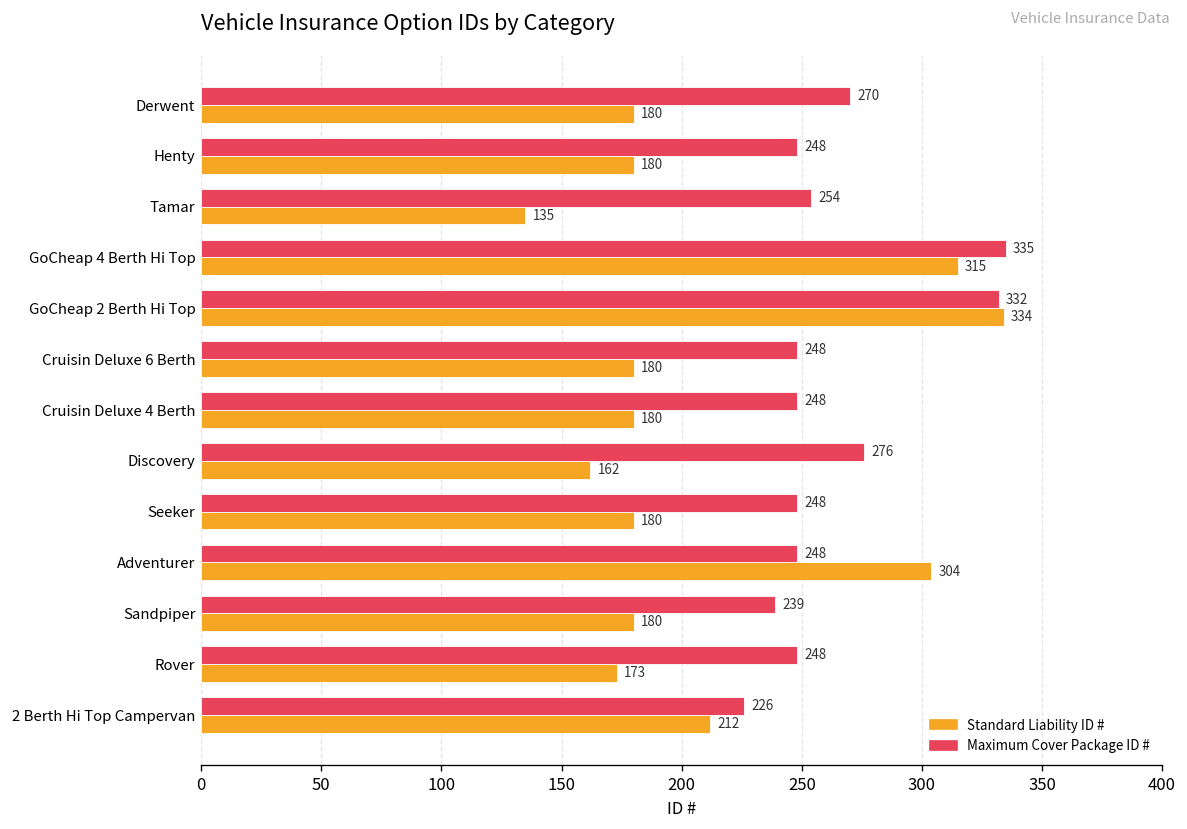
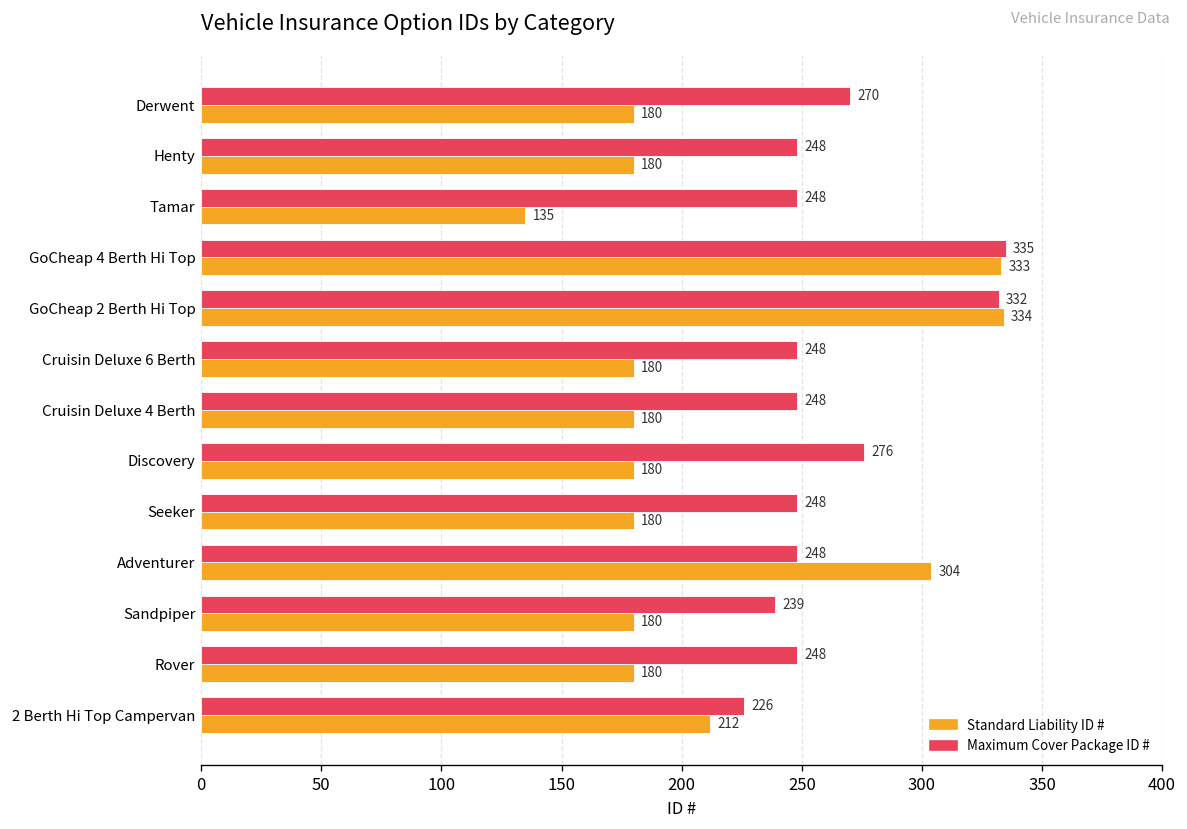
  {
    "Standard Liability ID #": {
      "Derwent": 180,
      "Henty": 180,
      "Tamar": 135,
-     "GoCheap 4 Berth Hi Top": 315,
+     "GoCheap 4 Berth Hi Top": 333,
      "GoCheap 2 Berth Hi Top": 334,
      "Cruisin Deluxe 6 Berth": 180,
      "Cruisin Deluxe 4 Berth": 180,
-     "Discovery": 162,
+     "Discovery": 180,
      "Seeker": 180,
      "Adventurer": 304,
      "Sandpiper": 180,
-     "Rover": 173,
+     "Rover": 180,
      "2 Berth Hi Top Campervan": 212
    },
    "Maximum Cover Package ID #": {
      "Derwent": 270,
      "Henty": 248,
-     "Tamar": 254,
+     "Tamar": 248,
      "GoCheap 4 Berth Hi Top": 335,
      "GoCheap 2 Berth Hi Top": 332,
      "Cruisin Deluxe 6 Berth": 248,
      "Cruisin Deluxe 4 Berth": 248,
      "Discovery": 276,
      "Seeker": 248,
      "Adventurer": 248,
      "Sandpiper": 239,
      "Rover": 248,
      "2 Berth Hi Top Campervan": 226
    }
  }
